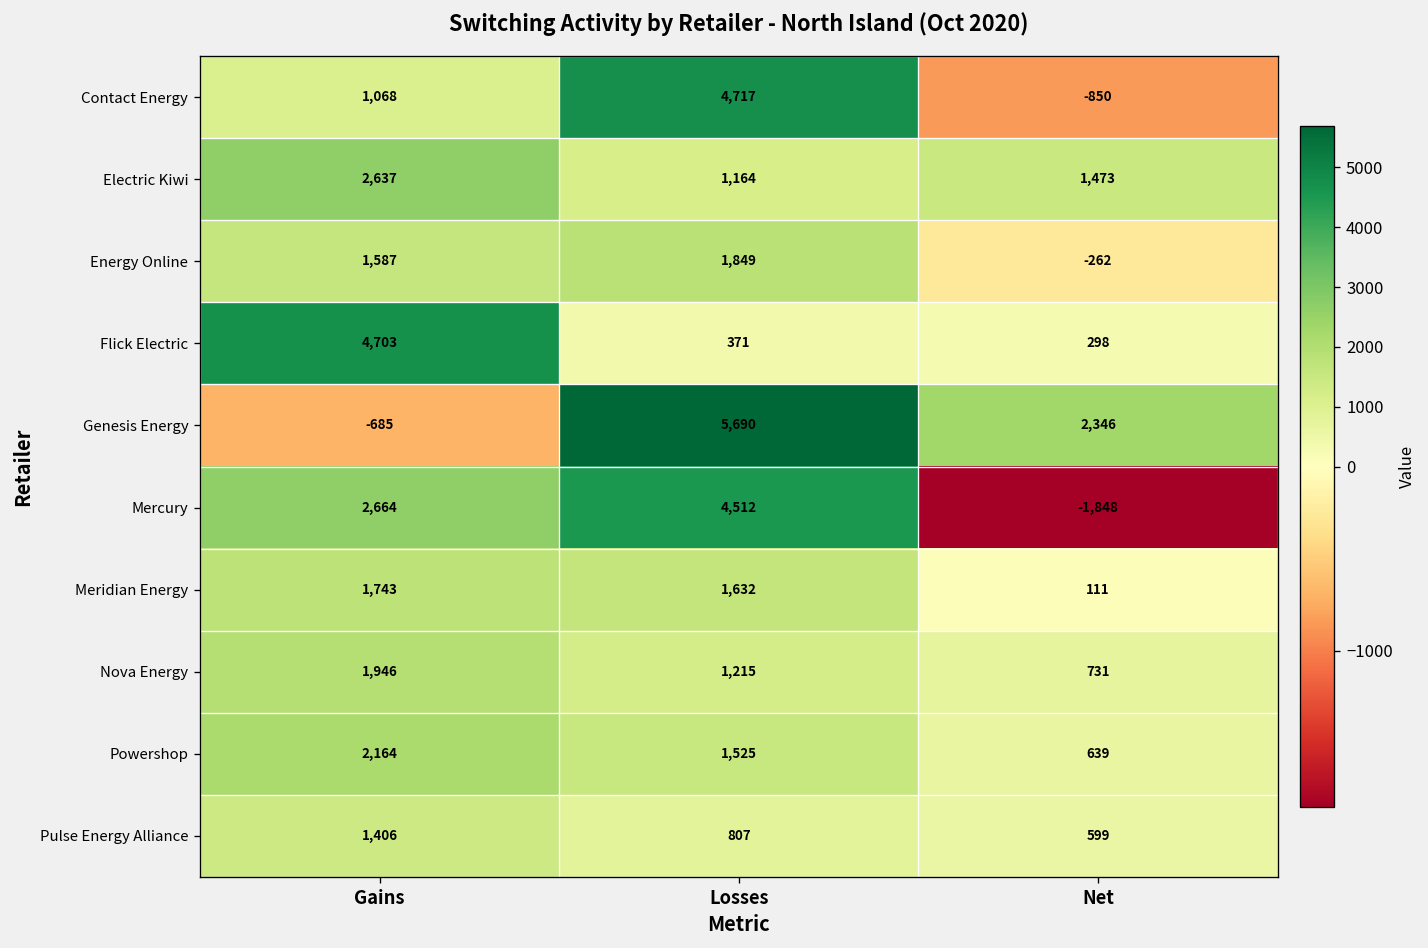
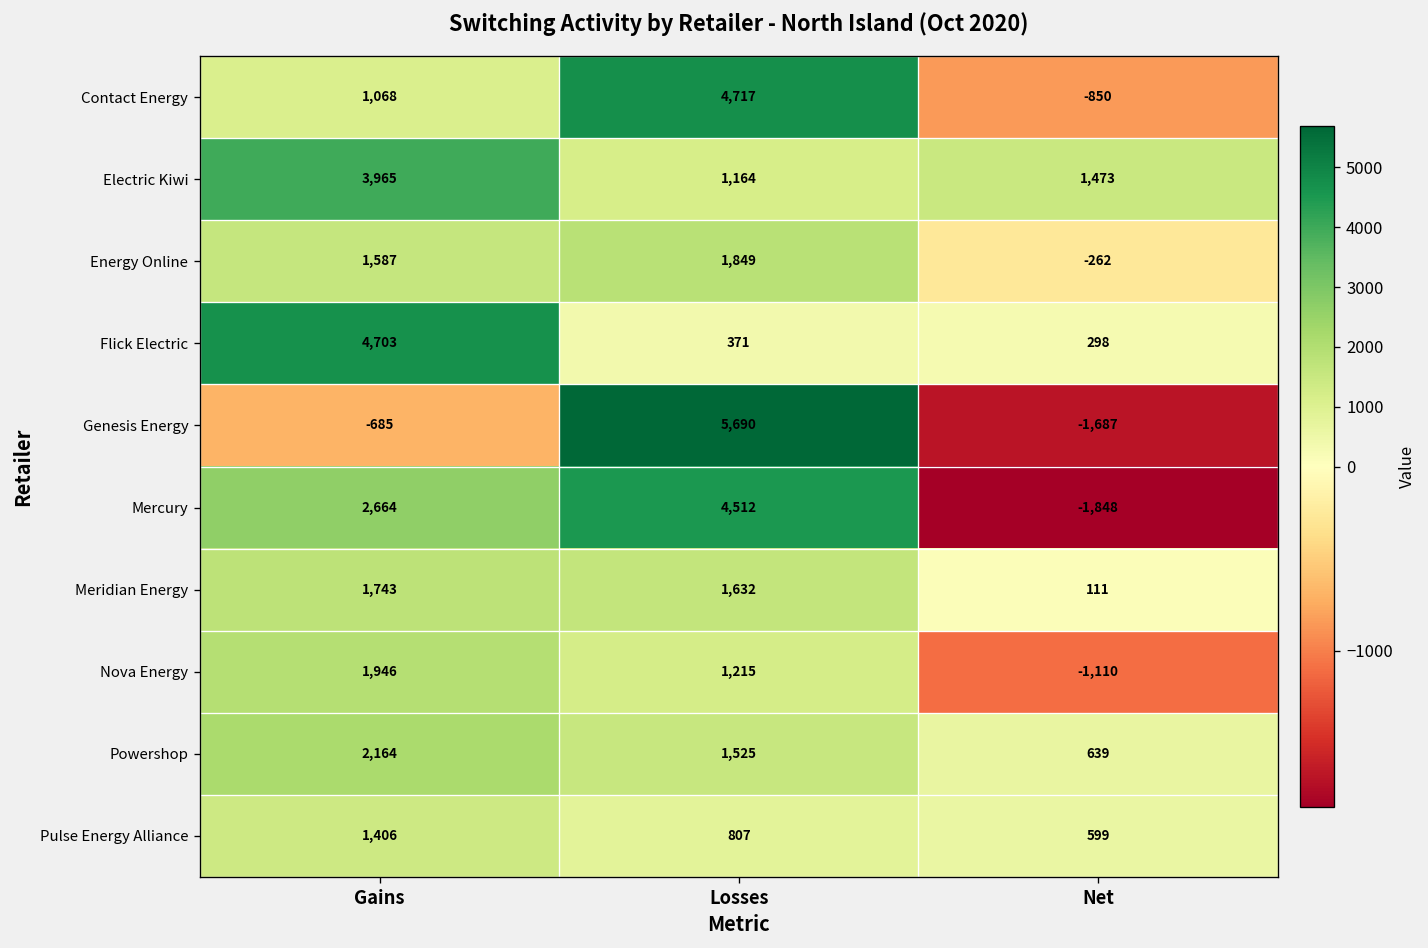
  {
    "Contact Energy": {
      "Gains": "1,068",
      "Losses": "4,717",
      "Net": "-850"
    },
    "Electric Kiwi": {
-     "Gains": "2,637",
+     "Gains": "3,965",
      "Losses": "1,164",
      "Net": "1,473"
    },
    "Energy Online": {
      "Gains": "1,587",
      "Losses": "1,849",
      "Net": "-262"
    },
    "Flick Electric": {
      "Gains": "4,703",
      "Losses": "371",
      "Net": "298"
    },
    "Genesis Energy": {
      "Gains": "-685",
      "Losses": "5,690",
-     "Net": "2,346"
+     "Net": "-1,687"
    },
    "Mercury": {
      "Gains": "2,664",
      "Losses": "4,512",
      "Net": "-1,848"
    },
    "Meridian Energy": {
      "Gains": "1,743",
      "Losses": "1,632",
      "Net": "111"
    },
    "Nova Energy": {
      "Gains": "1,946",
      "Losses": "1,215",
-     "Net": "731"
+     "Net": "-1,110"
    },
    "Powershop": {
      "Gains": "2,164",
      "Losses": "1,525",
      "Net": "639"
    },
    "Pulse Energy Alliance": {
      "Gains": "1,406",
      "Losses": "807",
      "Net": "599"
    }
  }
